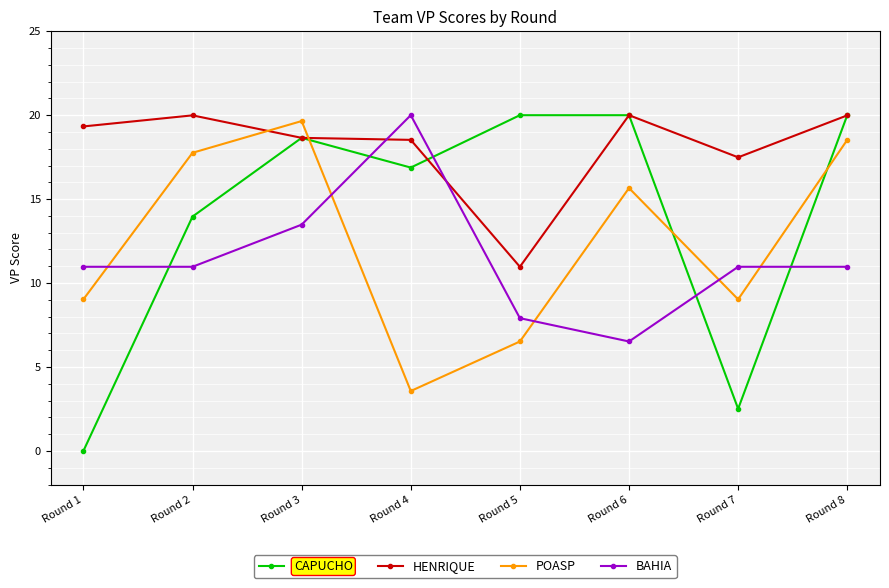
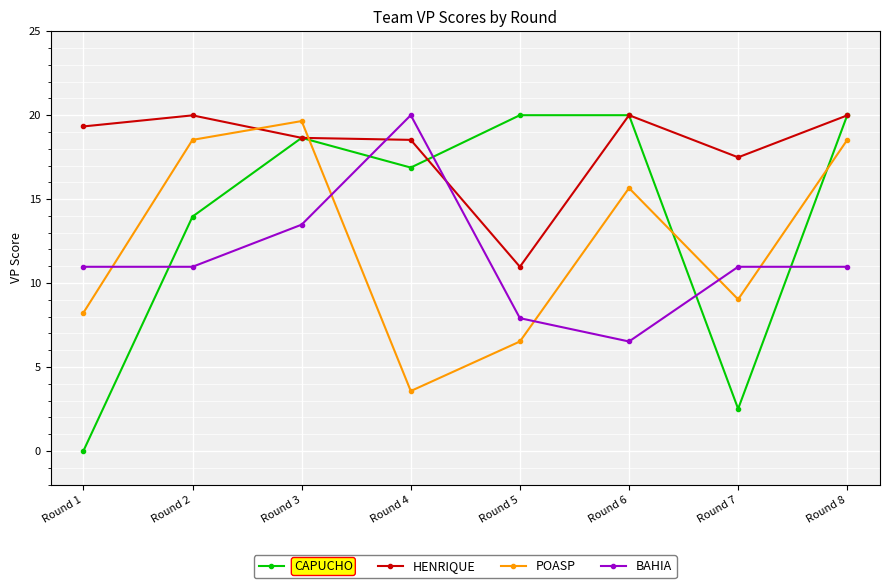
  {
    "CAPUCHO": {
      "Round 1": 0.0,
      "Round 2": 14.0,
      "Round 4": 16.9,
      "Round 5": 20.0,
      "Round 7": 2.5
    },
    "HENRIQUE": {
      "Round 1": 19.3,
      "Round 2": 20.0,
      "Round 4": 18.5,
      "Round 5": 11.0,
      "Round 7": 17.5
    },
    "POASP": {
-     "Round 1": 9.0,
-     "Round 2": 17.8,
+     "Round 1": 8.2,
+     "Round 2": 18.5,
      "Round 3": 19.7,
      "Round 4": 3.6,
      "Round 5": 6.5,
      "Round 6": 15.7,
      "Round 7": 9.0,
      "Round 8": 18.5
    },
    "BAHIA": {
      "Round 1": 11.0,
      "Round 2": 11.0,
      "Round 3": 13.5,
      "Round 4": 20.0,
      "Round 5": 7.9,
      "Round 6": 6.5,
      "Round 7": 11.0,
      "Round 8": 11.0
    }
  }
